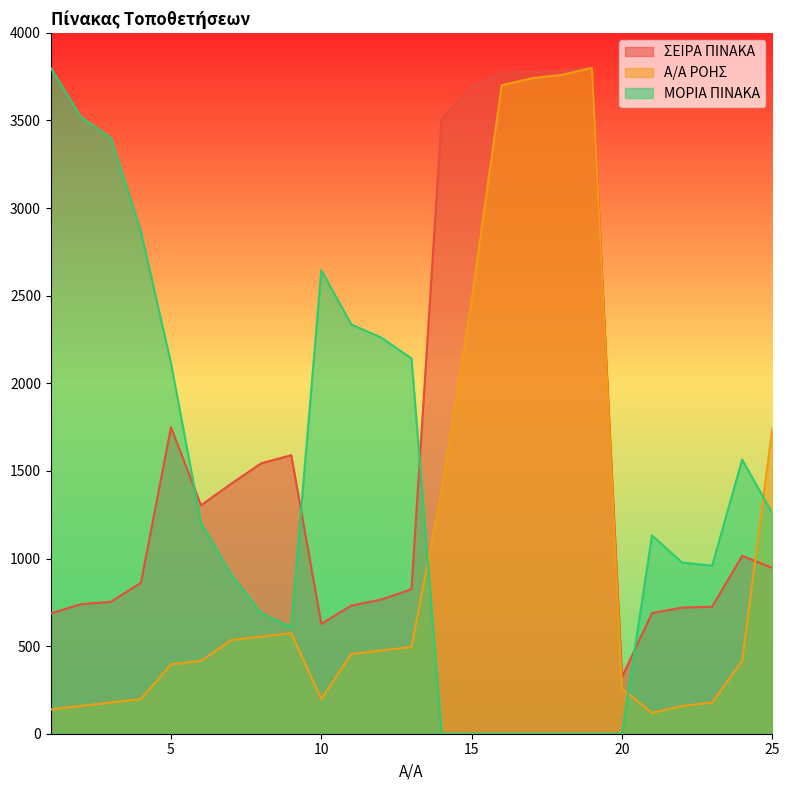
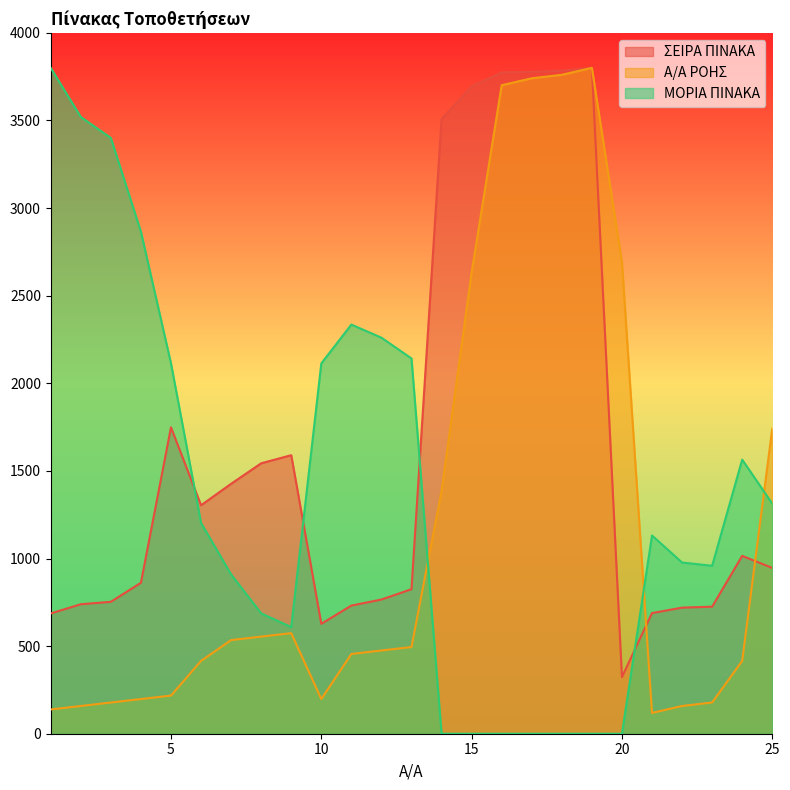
  {
    "ΣΕΙΡΑ ΠΙΝΑΚΑ": {
      "5": 1750,
      "10": 630,
      "15": 3690,
      "20": 320,
      "25": 950
    },
    "Α/Α ΡΟΗΣ": {
-     "5": 400,
+     "5": 220,
      "10": 200,
-     "15": 2470,
-     "20": 260,
+     "15": 2630,
+     "20": 2690,
      "25": 1740
    },
    "ΜΟΡΙΑ ΠΙΝΑΚΑ": {
      "5": 2110,
-     "10": 2650,
+     "10": 2110,
      "15": 0,
      "20": 0,
-     "25": 1260
+     "25": 1310
    }
  }
